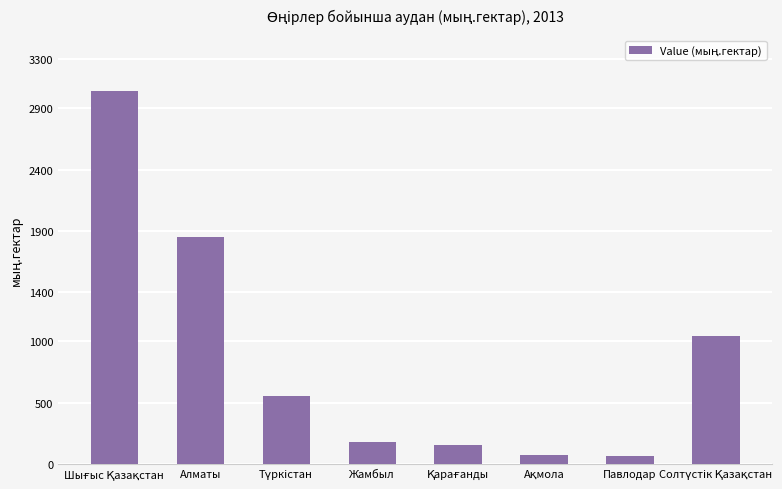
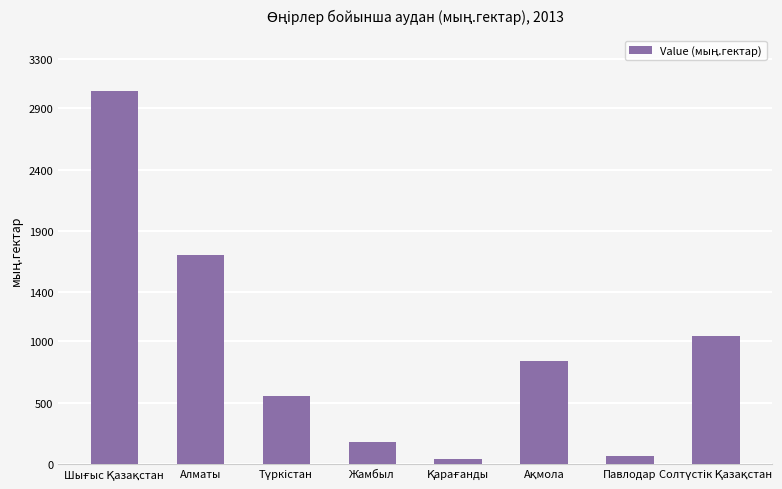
  {
    "Шығыс Қазақстан": 3040,
-   "Алматы": 1850,
+   "Алматы": 1710,
    "Түркістан": 560,
    "Жамбыл": 180,
-   "Қарағанды": 150,
-   "Ақмола": 70,
+   "Қарағанды": 40,
+   "Ақмола": 840,
    "Павлодар": 70,
    "Солтүстік Қазақстан": 1050
  }
